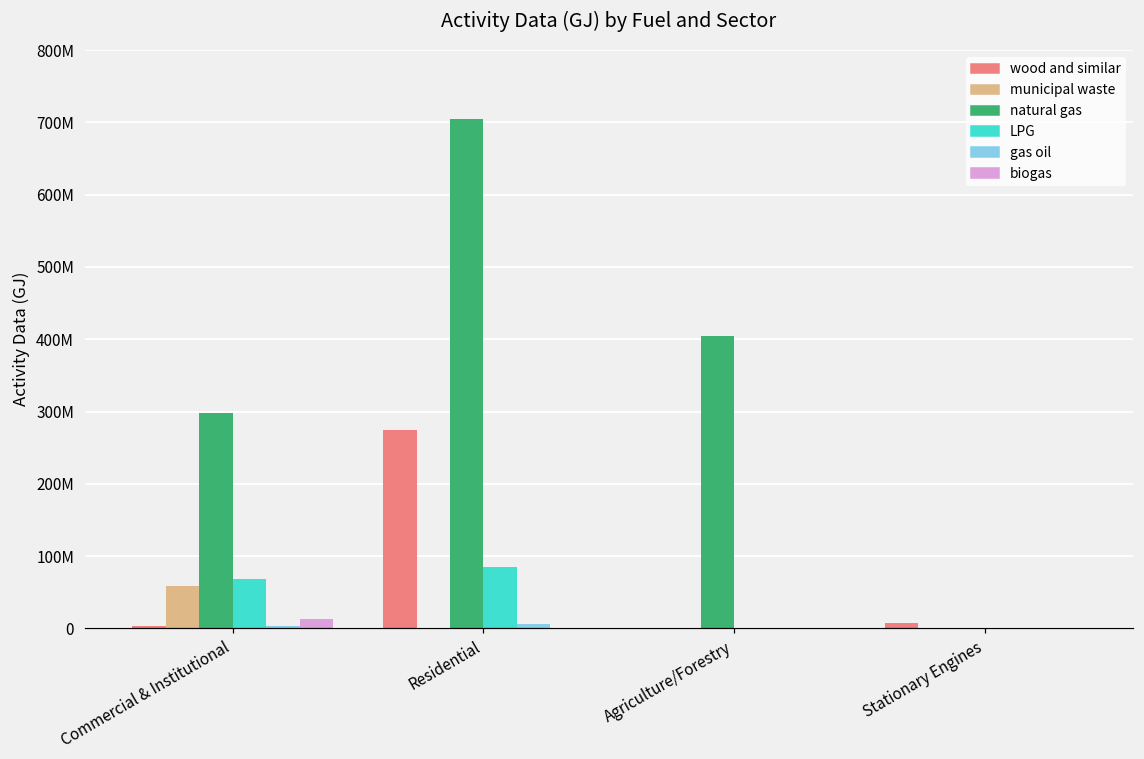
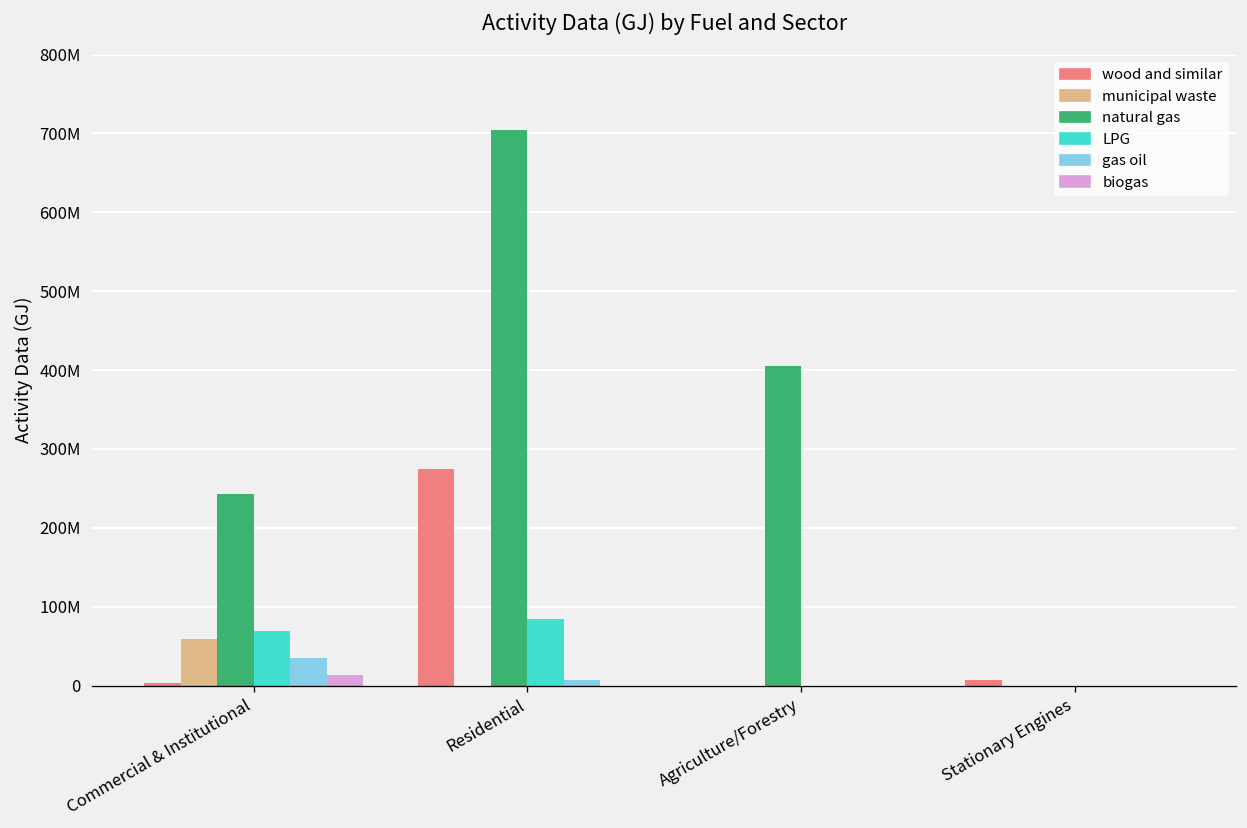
  {
    "natural gas": {
-     "Commercial & Institutional": 300000000,
+     "Commercial & Institutional": 240000000,
      "Residential": 710000000,
      "Agriculture/Forestry": 400000000,
      "Stationary Engines": 0
    },
    "LPG": {
      "Commercial & Institutional": 70000000,
      "Residential": 80000000,
      "Agriculture/Forestry": 0,
      "Stationary Engines": 0
    },
    "gas oil": {
-     "Commercial & Institutional": 0,
+     "Commercial & Institutional": 40000000,
      "Residential": 10000000
    },
    "biogas": {
      "Commercial & Institutional": 10000000,
      "Residential": 0,
      "Agriculture/Forestry": 0,
      "Stationary Engines": 0
    }
  }
